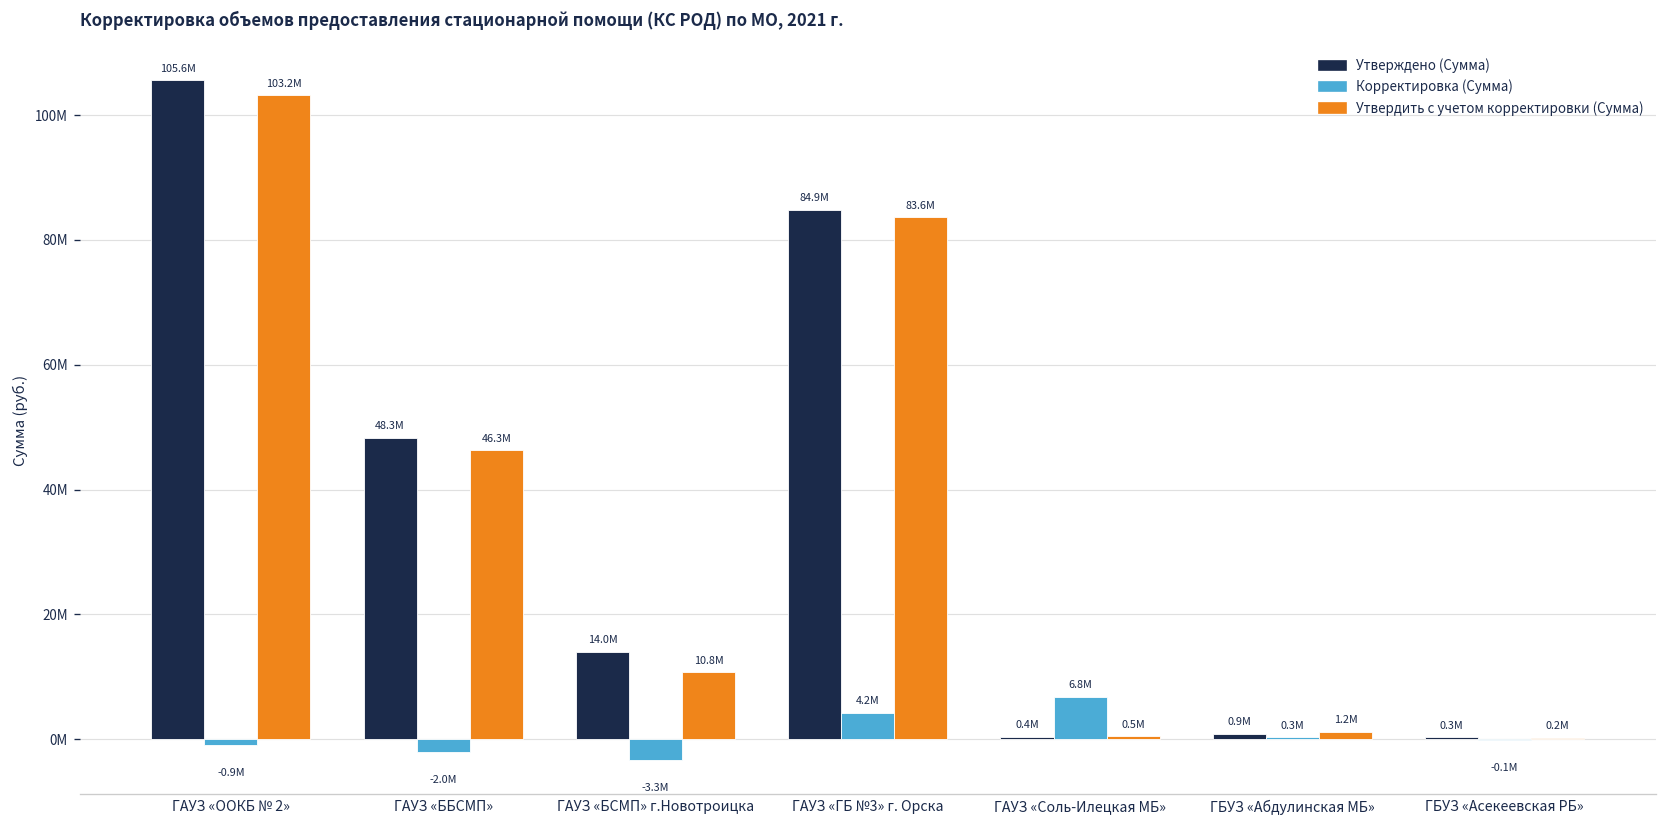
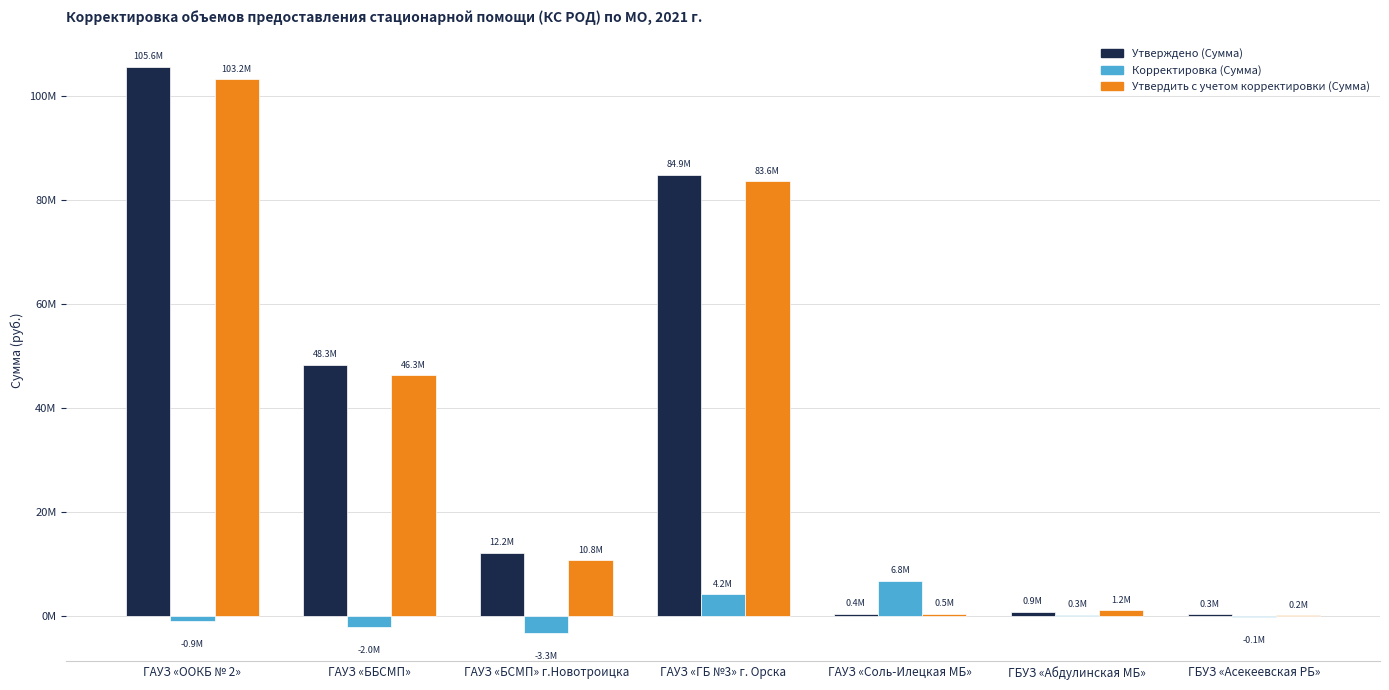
  {
    "Утверждено (Сумма)": {
      "ГАУЗ «OOКБ № 2»": "105.6M",
      "ГАУЗ «ББСМП»": "48.3M",
-     "ГАУЗ «БСМП» г.Новотроицка": "14.0M",
+     "ГАУЗ «БСМП» г.Новотроицка": "12.2M",
      "ГАУЗ «ГБ №3» г. Орска": "84.9M",
      "ГАУЗ «Соль-Илецкая МБ»": "0.4M",
      "ГБУЗ «Абдулинская МБ»": "0.9M",
      "ГБУЗ «Асекеевская РБ»": "0.3M"
    },
    "Корректировка (Сумма)": {
      "ГАУЗ «OOКБ № 2»": "-0.9M",
      "ГАУЗ «ББСМП»": "-2.0M",
      "ГАУЗ «БСМП» г.Новотроицка": "-3.3M",
      "ГАУЗ «ГБ №3» г. Орска": "4.2M",
      "ГАУЗ «Соль-Илецкая МБ»": "6.8M",
      "ГБУЗ «Абдулинская МБ»": "0.3M",
      "ГБУЗ «Асекеевская РБ»": "-0.1M"
    },
    "Утвердить с учетом корректировки (Сумма)": {
      "ГАУЗ «OOКБ № 2»": "103.2M",
      "ГАУЗ «ББСМП»": "46.3M",
      "ГАУЗ «БСМП» г.Новотроицка": "10.8M",
      "ГАУЗ «ГБ №3» г. Орска": "83.6M",
      "ГАУЗ «Соль-Илецкая МБ»": "0.5M",
      "ГБУЗ «Абдулинская МБ»": "1.2M",
      "ГБУЗ «Асекеевская РБ»": "0.2M"
    }
  }
